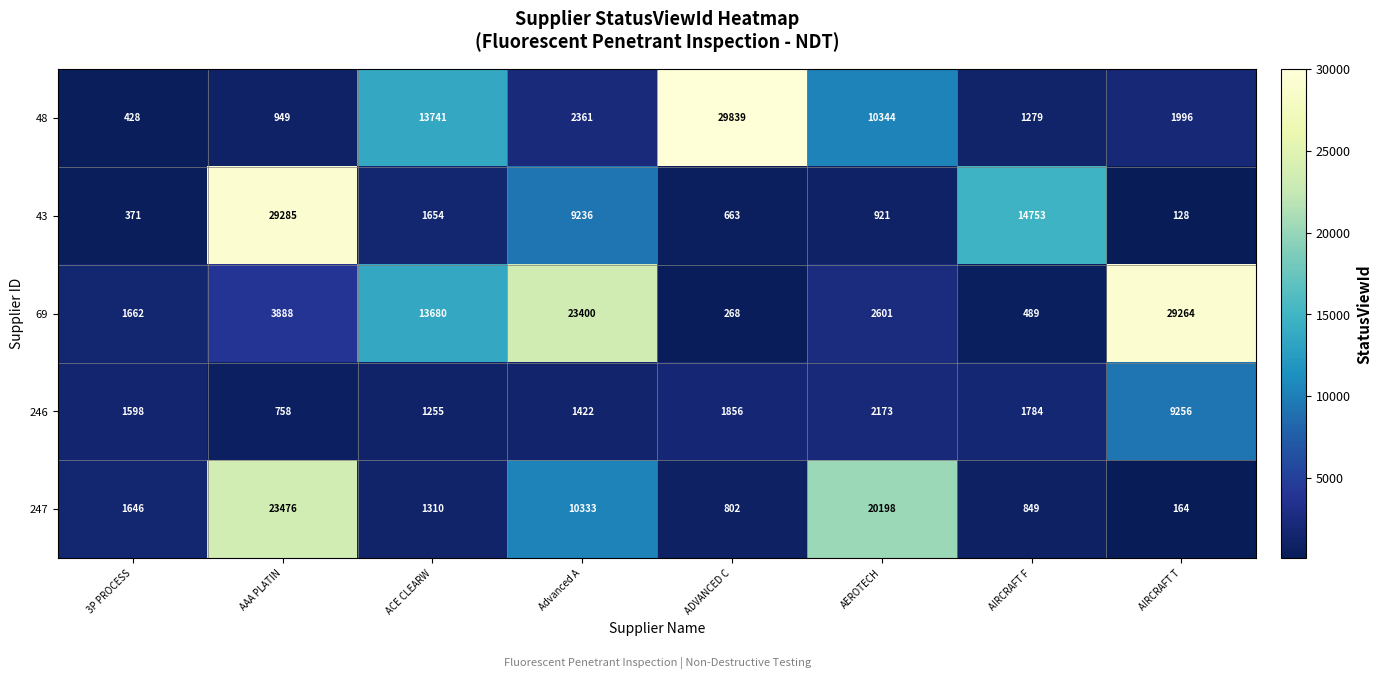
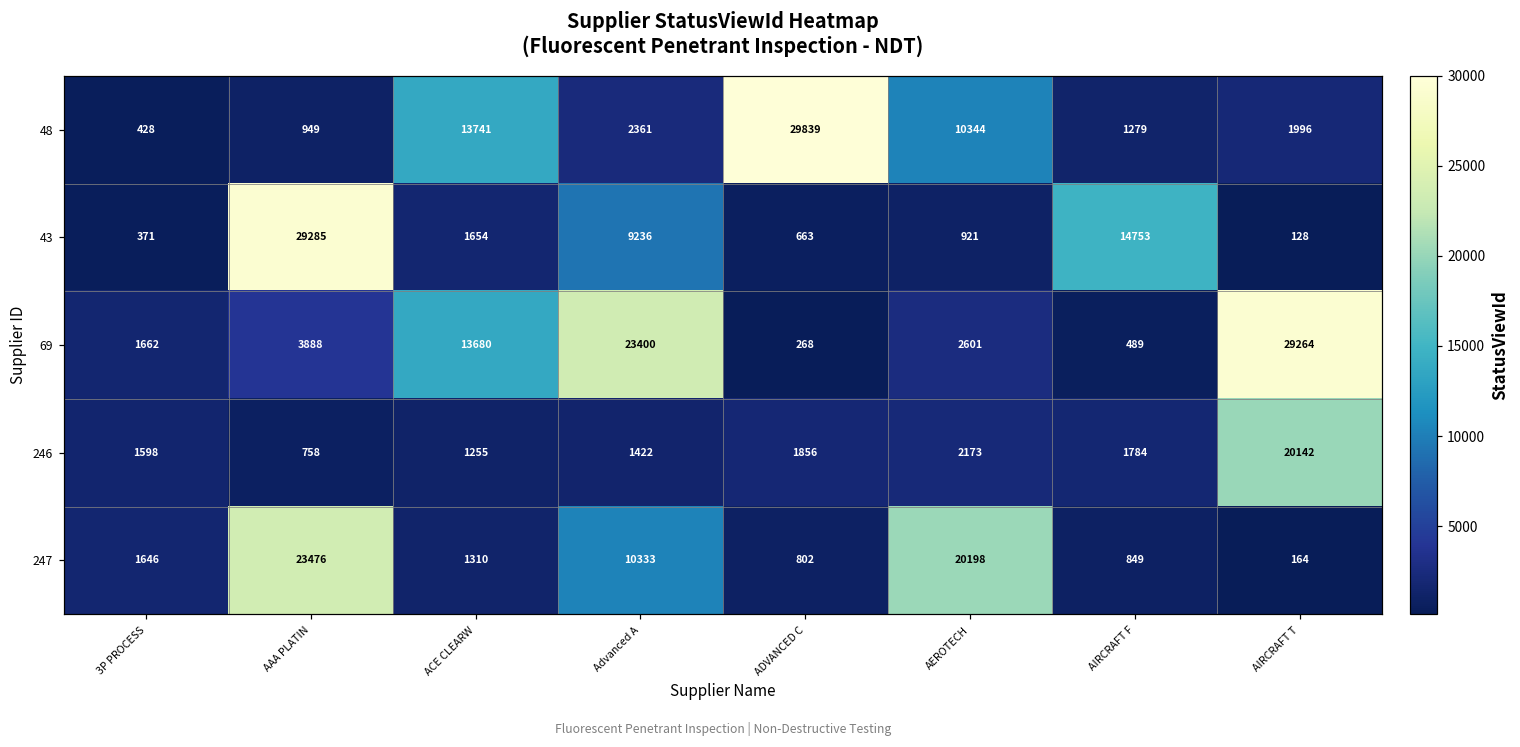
  {
    "48": {
      "3P PROCESS": 428,
      "AAA PLATIN": 949,
      "ACE CLEARW": 13741,
      "Advanced A": 2361,
      "ADVANCED C": 29839,
      "AEROTECH": 10344,
      "AIRCRAFT F": 1279,
      "AIRCRAFT T": 1996
    },
    "43": {
      "3P PROCESS": 371,
      "AAA PLATIN": 29285,
      "ACE CLEARW": 1654,
      "Advanced A": 9236,
      "ADVANCED C": 663,
      "AEROTECH": 921,
      "AIRCRAFT F": 14753,
      "AIRCRAFT T": 128
    },
    "69": {
      "3P PROCESS": 1662,
      "AAA PLATIN": 3888,
      "ACE CLEARW": 13680,
      "Advanced A": 23400,
      "ADVANCED C": 268,
      "AEROTECH": 2601,
      "AIRCRAFT F": 489,
      "AIRCRAFT T": 29264
    },
    "246": {
      "3P PROCESS": 1598,
      "AAA PLATIN": 758,
      "ACE CLEARW": 1255,
      "Advanced A": 1422,
      "ADVANCED C": 1856,
      "AEROTECH": 2173,
      "AIRCRAFT F": 1784,
-     "AIRCRAFT T": 9256
+     "AIRCRAFT T": 20142
    },
    "247": {
      "3P PROCESS": 1646,
      "AAA PLATIN": 23476,
      "ACE CLEARW": 1310,
      "Advanced A": 10333,
      "ADVANCED C": 802,
      "AEROTECH": 20198,
      "AIRCRAFT F": 849,
      "AIRCRAFT T": 164
    }
  }
